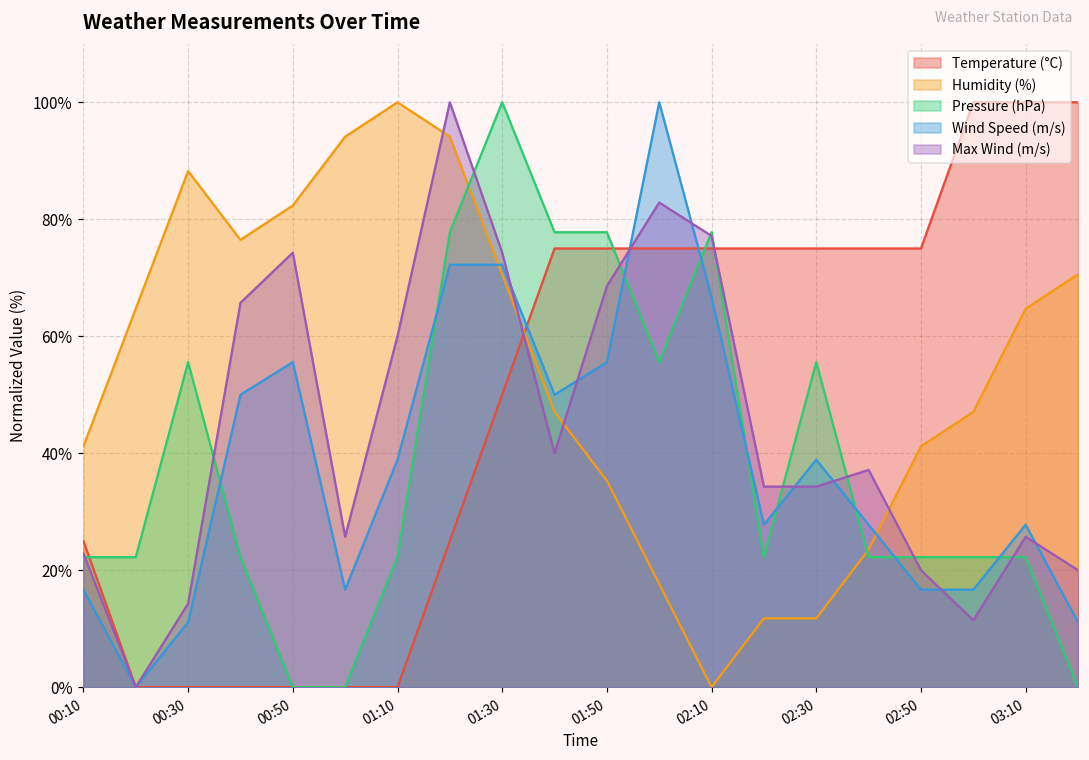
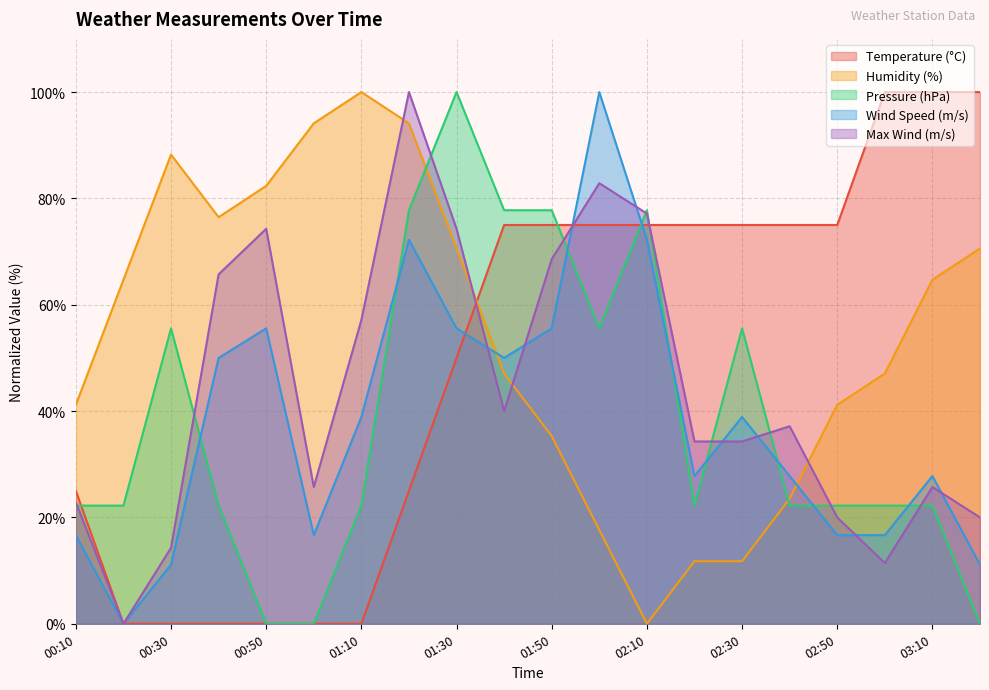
  {
    "Pressure (hPa)": {
      "00:10": "22%",
      "00:30": "56%",
      "01:10": "22%",
      "01:30": "100%",
      "01:50": "78%",
      "02:10": "78%",
      "02:30": "56%",
      "02:50": "22%",
      "03:10": "22%"
    },
    "Wind Speed (m/s)": {
      "00:10": "17%",
      "00:30": "11%",
      "00:50": "56%",
      "01:10": "39%",
-     "01:30": "72%",
+     "01:30": "56%",
      "01:50": "56%",
-     "02:10": "67%",
+     "02:10": "72%",
      "02:30": "39%",
      "02:50": "17%",
      "03:10": "28%"
    },
    "Max Wind (m/s)": {
      "00:10": "23%",
      "00:30": "14%",
      "00:50": "74%",
-     "01:10": "60%",
+     "01:10": "57%",
      "01:30": "74%",
      "01:50": "69%",
      "02:10": "77%",
      "02:30": "34%",
      "02:50": "20%",
      "03:10": "26%"
    }
  }
